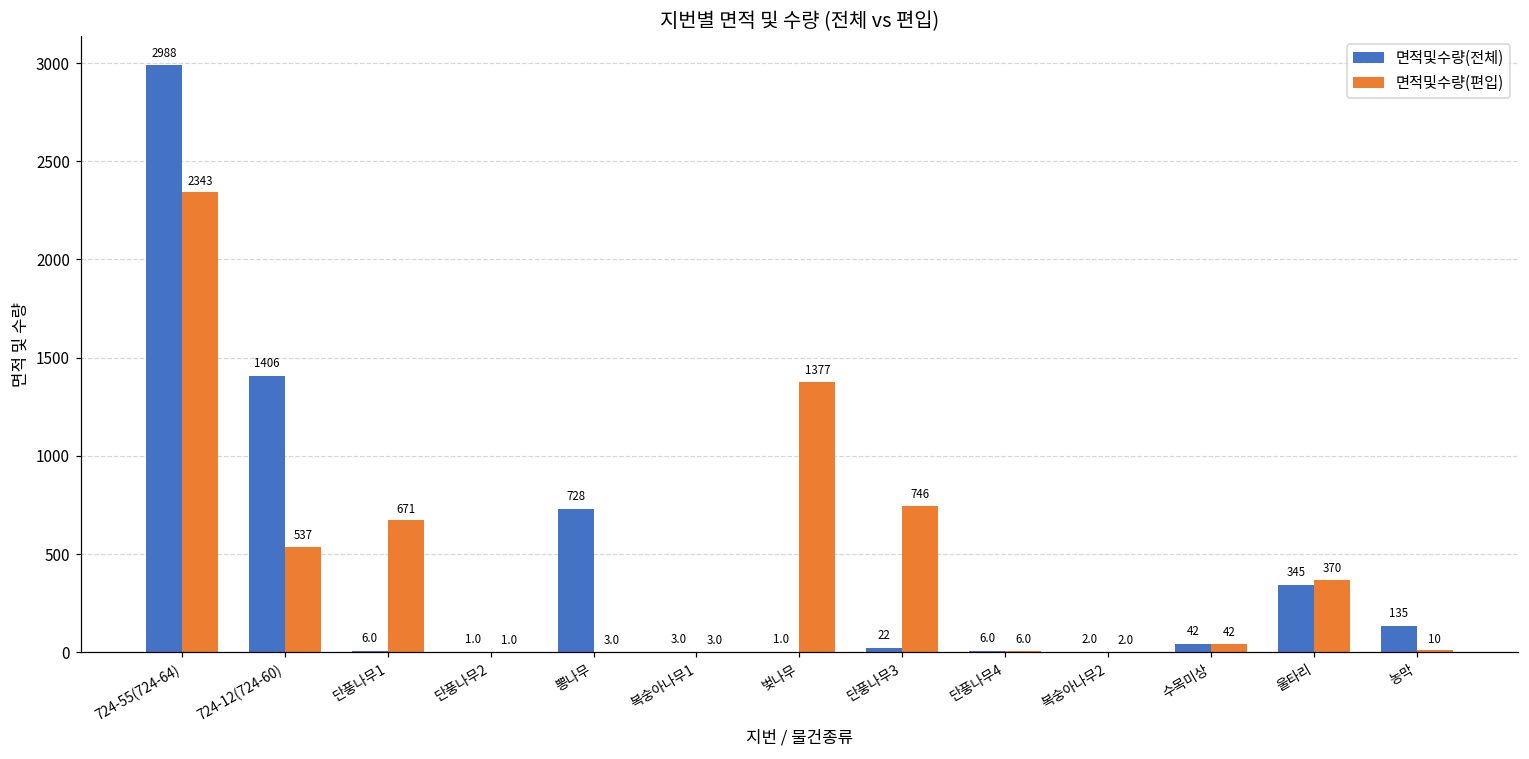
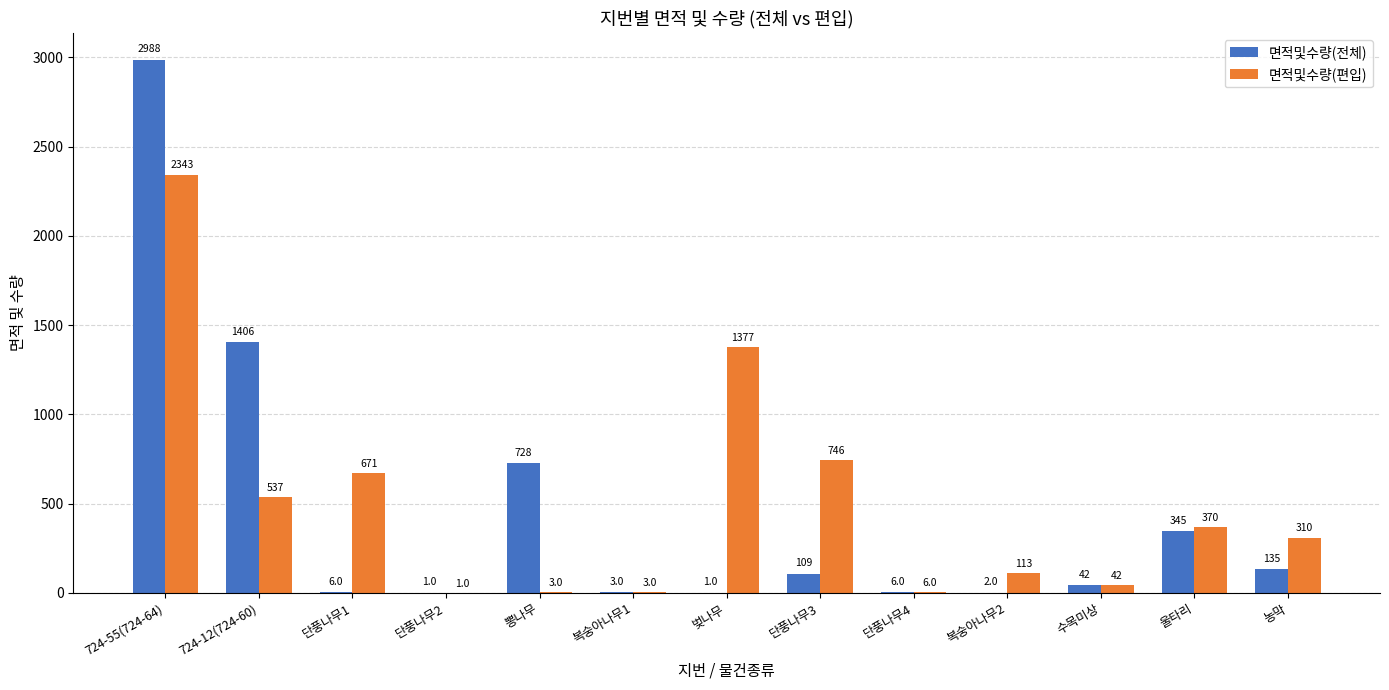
  {
    "면적및수량(전체)": {
      "724-55(724-64)": 2988,
      "724-12(724-60)": 1406,
      "단풍나무1": 6.0,
      "단풍나무2": 1.0,
      "뽕나무": 728,
      "복숭아나무1": 3.0,
      "벚나무": 1.0,
-     "단풍나무3": 22,
+     "단풍나무3": 109,
      "단풍나무4": 6.0,
      "복숭아나무2": 2.0,
      "수목미상": 42,
      "울타리": 345,
      "농막": 135
    },
    "면적및수량(편입)": {
      "724-55(724-64)": 2343,
      "724-12(724-60)": 537,
      "단풍나무1": 671,
      "단풍나무2": 1.0,
      "뽕나무": 3.0,
      "복숭아나무1": 3.0,
      "벚나무": 1377,
      "단풍나무3": 746,
      "단풍나무4": 6.0,
-     "복숭아나무2": 2.0,
+     "복숭아나무2": 113,
      "수목미상": 42,
      "울타리": 370,
-     "농막": 10
+     "농막": 310
    }
  }
